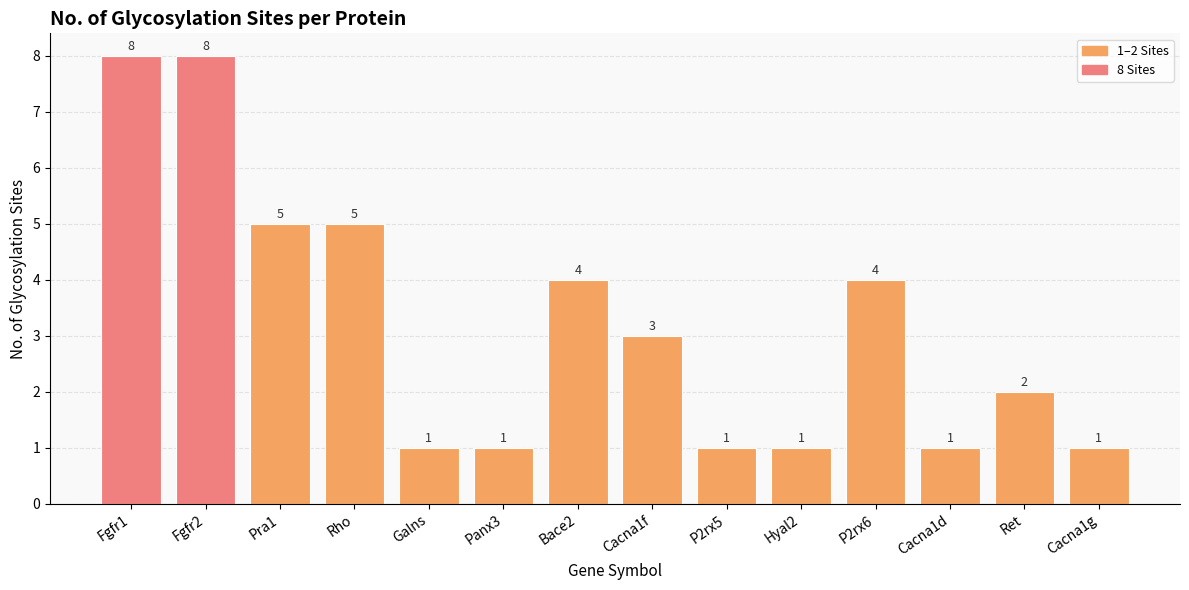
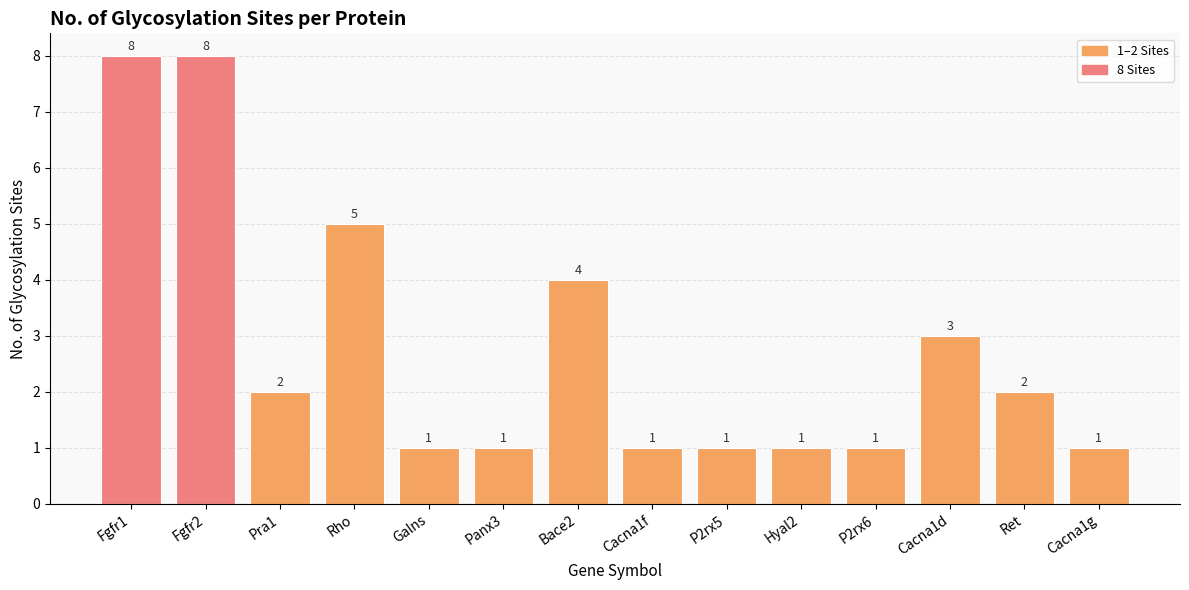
  {
    "Fgfr1": 8,
    "Fgfr2": 8,
-   "Pra1": 5,
+   "Pra1": 2,
    "Rho": 5,
    "Galns": 1,
    "Panx3": 1,
    "Bace2": 4,
-   "Cacna1f": 3,
+   "Cacna1f": 1,
    "P2rx5": 1,
    "Hyal2": 1,
-   "P2rx6": 4,
-   "Cacna1d": 1,
+   "P2rx6": 1,
+   "Cacna1d": 3,
    "Ret": 2,
    "Cacna1g": 1
  }
